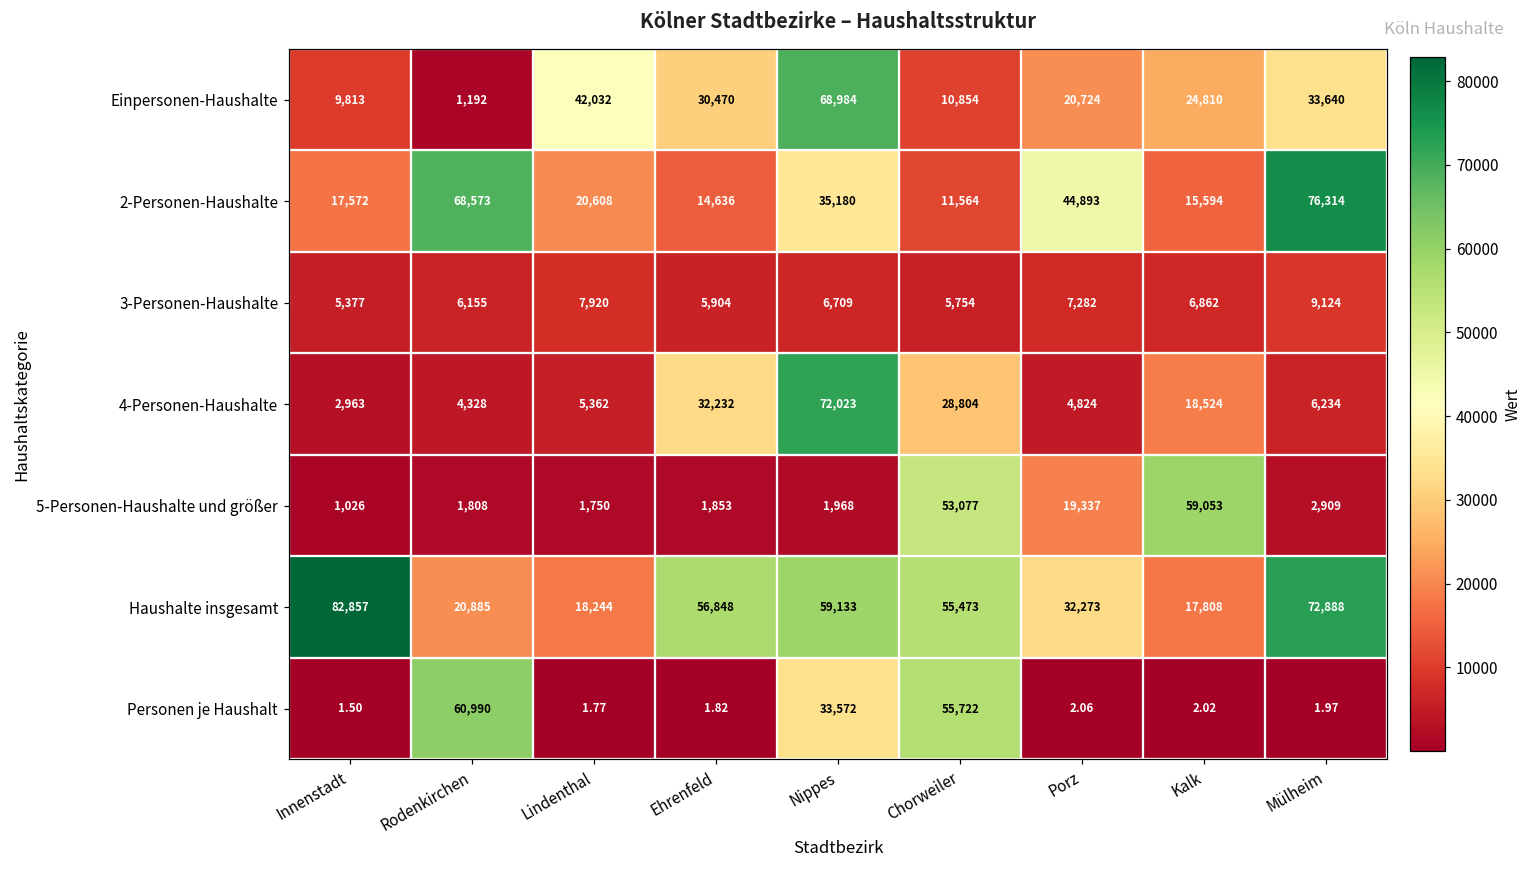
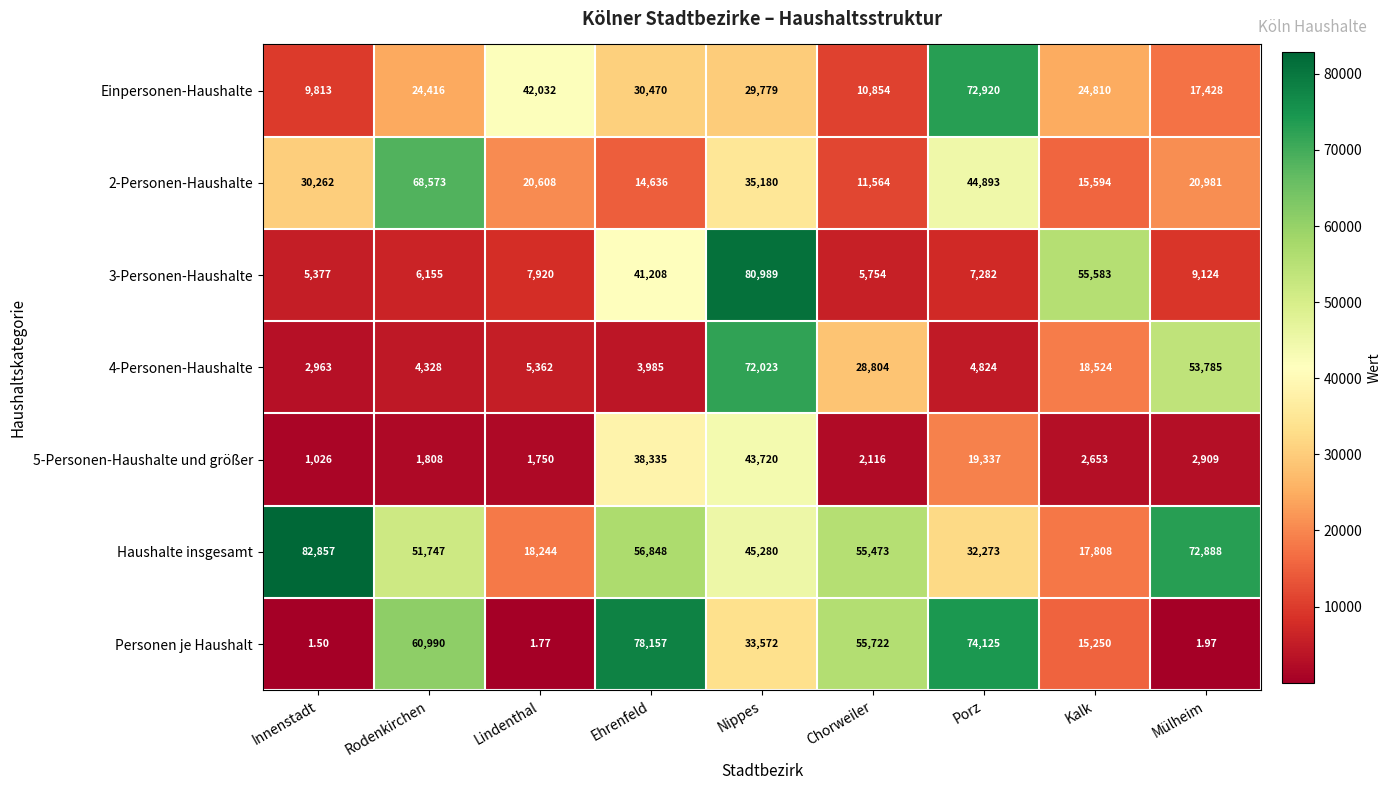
  {
    "Einpersonen-Haushalte": {
      "Innenstadt": "9,813",
-     "Rodenkirchen": "1,192",
+     "Rodenkirchen": "24,416",
      "Lindenthal": "42,032",
      "Ehrenfeld": "30,470",
-     "Nippes": "68,984",
+     "Nippes": "29,779",
      "Chorweiler": "10,854",
-     "Porz": "20,724",
+     "Porz": "72,920",
      "Kalk": "24,810",
-     "Mülheim": "33,640"
+     "Mülheim": "17,428"
    },
    "2-Personen-Haushalte": {
-     "Innenstadt": "17,572",
+     "Innenstadt": "30,262",
      "Rodenkirchen": "68,573",
      "Lindenthal": "20,608",
      "Ehrenfeld": "14,636",
      "Nippes": "35,180",
      "Chorweiler": "11,564",
      "Porz": "44,893",
      "Kalk": "15,594",
-     "Mülheim": "76,314"
+     "Mülheim": "20,981"
    },
    "3-Personen-Haushalte": {
      "Innenstadt": "5,377",
      "Rodenkirchen": "6,155",
      "Lindenthal": "7,920",
-     "Ehrenfeld": "5,904",
-     "Nippes": "6,709",
+     "Ehrenfeld": "41,208",
+     "Nippes": "80,989",
      "Chorweiler": "5,754",
      "Porz": "7,282",
-     "Kalk": "6,862",
+     "Kalk": "55,583",
      "Mülheim": "9,124"
    },
    "4-Personen-Haushalte": {
      "Innenstadt": "2,963",
      "Rodenkirchen": "4,328",
      "Lindenthal": "5,362",
-     "Ehrenfeld": "32,232",
+     "Ehrenfeld": "3,985",
      "Nippes": "72,023",
      "Chorweiler": "28,804",
      "Porz": "4,824",
      "Kalk": "18,524",
-     "Mülheim": "6,234"
+     "Mülheim": "53,785"
    },
    "5-Personen-Haushalte und größer": {
      "Innenstadt": "1,026",
      "Rodenkirchen": "1,808",
      "Lindenthal": "1,750",
-     "Ehrenfeld": "1,853",
-     "Nippes": "1,968",
-     "Chorweiler": "53,077",
+     "Ehrenfeld": "38,335",
+     "Nippes": "43,720",
+     "Chorweiler": "2,116",
      "Porz": "19,337",
-     "Kalk": "59,053",
+     "Kalk": "2,653",
      "Mülheim": "2,909"
    },
    "Haushalte insgesamt": {
      "Innenstadt": "82,857",
-     "Rodenkirchen": "20,885",
+     "Rodenkirchen": "51,747",
      "Lindenthal": "18,244",
      "Ehrenfeld": "56,848",
-     "Nippes": "59,133",
+     "Nippes": "45,280",
      "Chorweiler": "55,473",
      "Porz": "32,273",
      "Kalk": "17,808",
      "Mülheim": "72,888"
    },
    "Personen je Haushalt": {
      "Innenstadt": "1.50",
      "Rodenkirchen": "60,990",
      "Lindenthal": "1.77",
-     "Ehrenfeld": "1.82",
+     "Ehrenfeld": "78,157",
      "Nippes": "33,572",
      "Chorweiler": "55,722",
-     "Porz": "2.06",
-     "Kalk": "2.02",
+     "Porz": "74,125",
+     "Kalk": "15,250",
      "Mülheim": "1.97"
    }
  }
